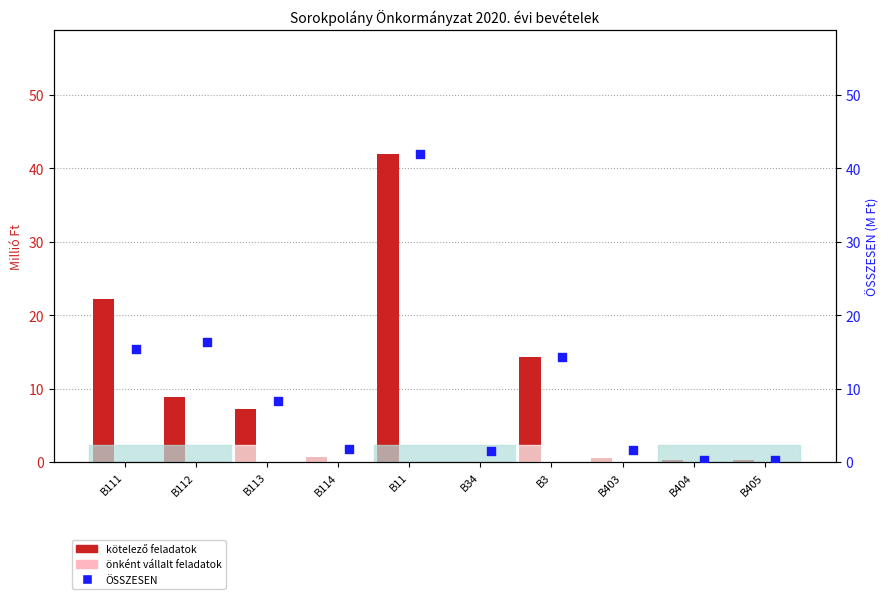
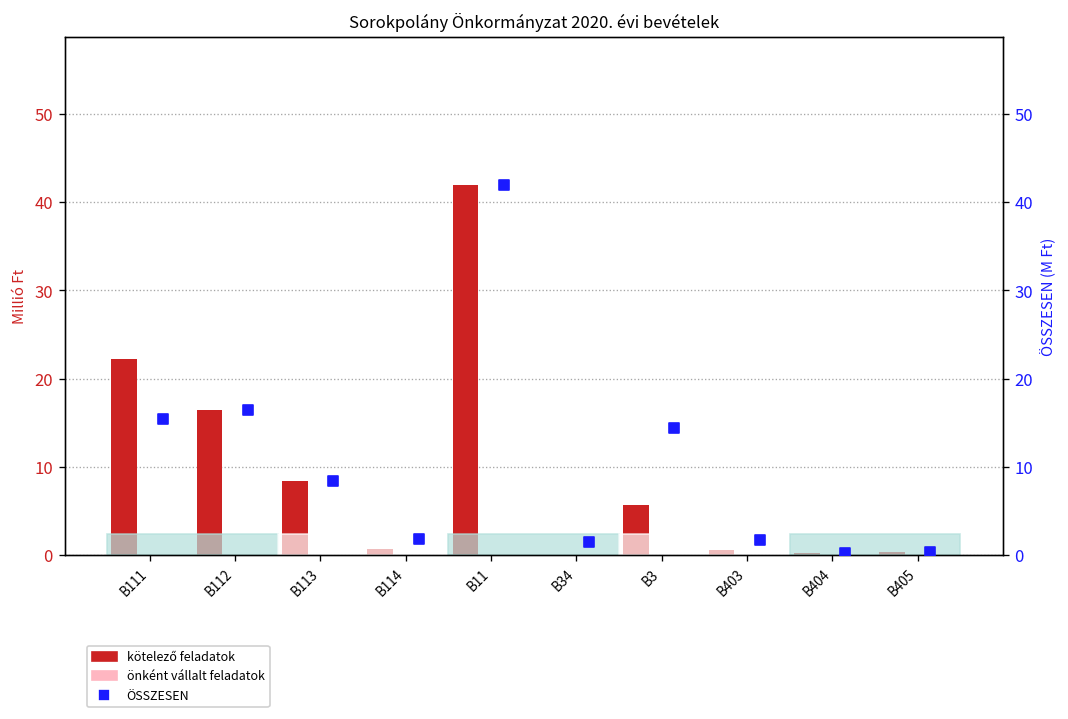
  {
    "kötelező feladatok": {
      "B111": 22,
-     "B112": 9,
-     "B113": 7,
+     "B112": 16,
+     "B113": 8,
      "B11": 42,
-     "B3": 14
+     "B3": 6
    }
  }
